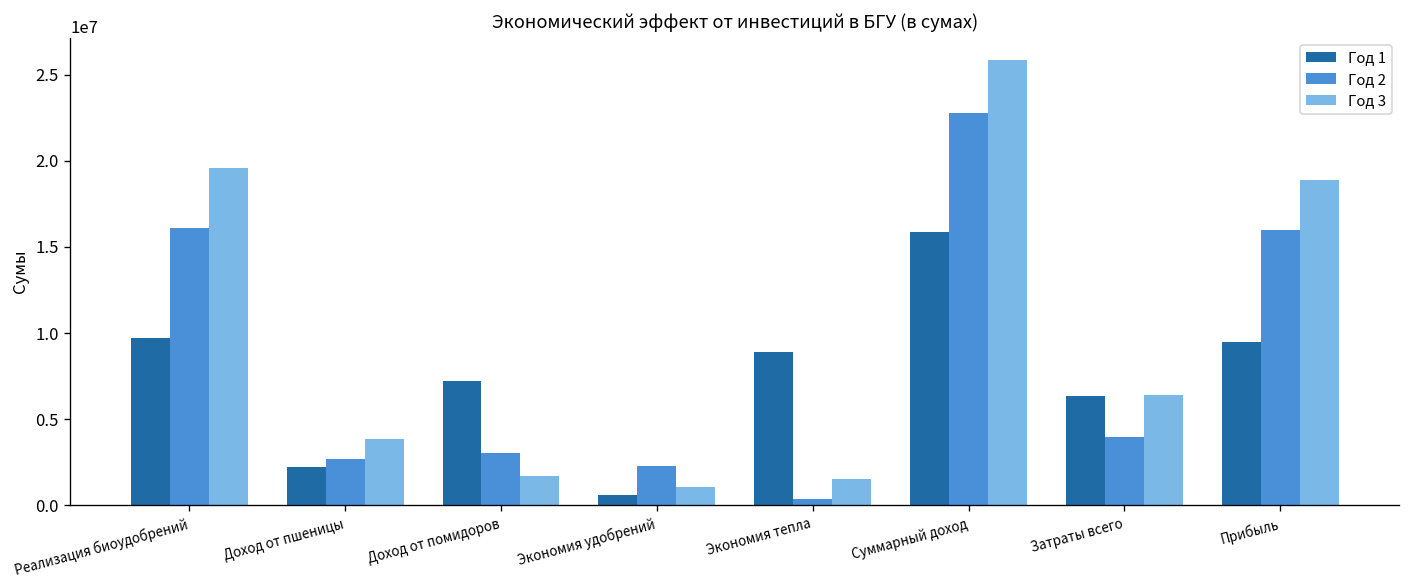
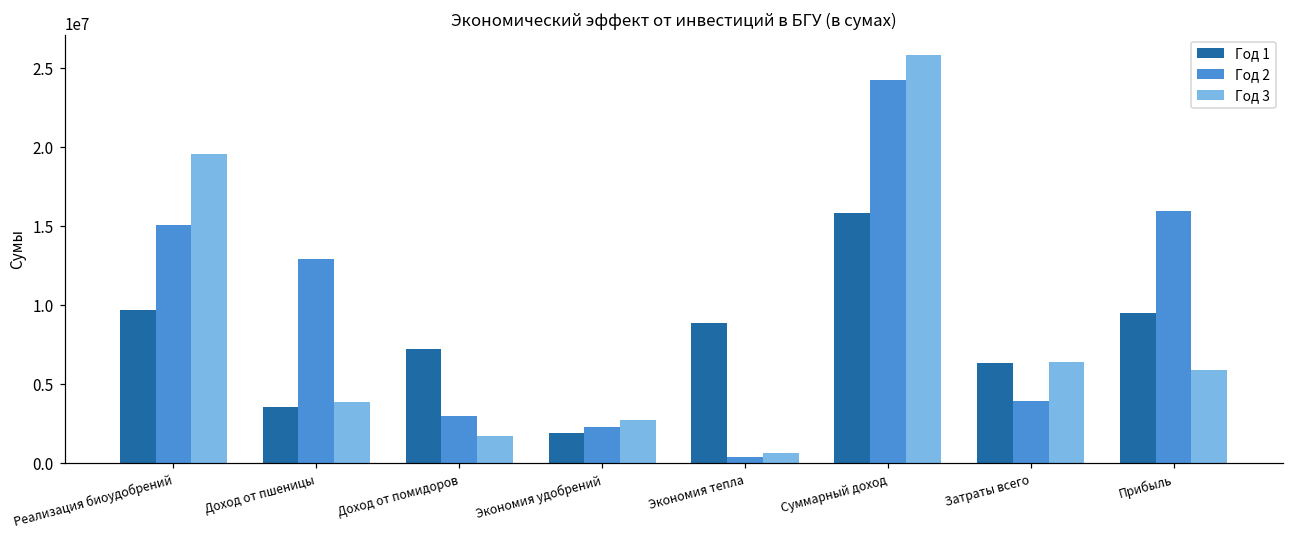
  {
    "Год 1": {
      "Реализация биоудобрений": 9700000,
-     "Доход от пшеницы": 2300000,
+     "Доход от пшеницы": 3600000,
      "Доход от помидоров": 7200000,
-     "Экономия удобрений": 600000,
+     "Экономия удобрений": 1900000,
      "Экономия тепла": 8900000,
      "Суммарный доход": 15800000,
      "Затраты всего": 6300000,
      "Прибыль": 9500000
    },
    "Год 2": {
-     "Реализация биоудобрений": 16100000,
-     "Доход от пшеницы": 2700000,
+     "Реализация биоудобрений": 15100000,
+     "Доход от пшеницы": 12900000,
      "Доход от помидоров": 3000000,
      "Экономия удобрений": 2300000,
      "Экономия тепла": 400000,
-     "Суммарный доход": 22800000,
+     "Суммарный доход": 24200000,
      "Затраты всего": 4000000,
      "Прибыль": 16000000
    },
    "Год 3": {
      "Реализация биоудобрений": 19600000,
      "Доход от пшеницы": 3900000,
      "Доход от помидоров": 1700000,
-     "Экономия удобрений": 1100000,
-     "Экономия тепла": 1500000,
+     "Экономия удобрений": 2700000,
+     "Экономия тепла": 600000,
      "Суммарный доход": 25800000,
      "Затраты всего": 6400000,
-     "Прибыль": 18900000
+     "Прибыль": 5900000
    }
  }
